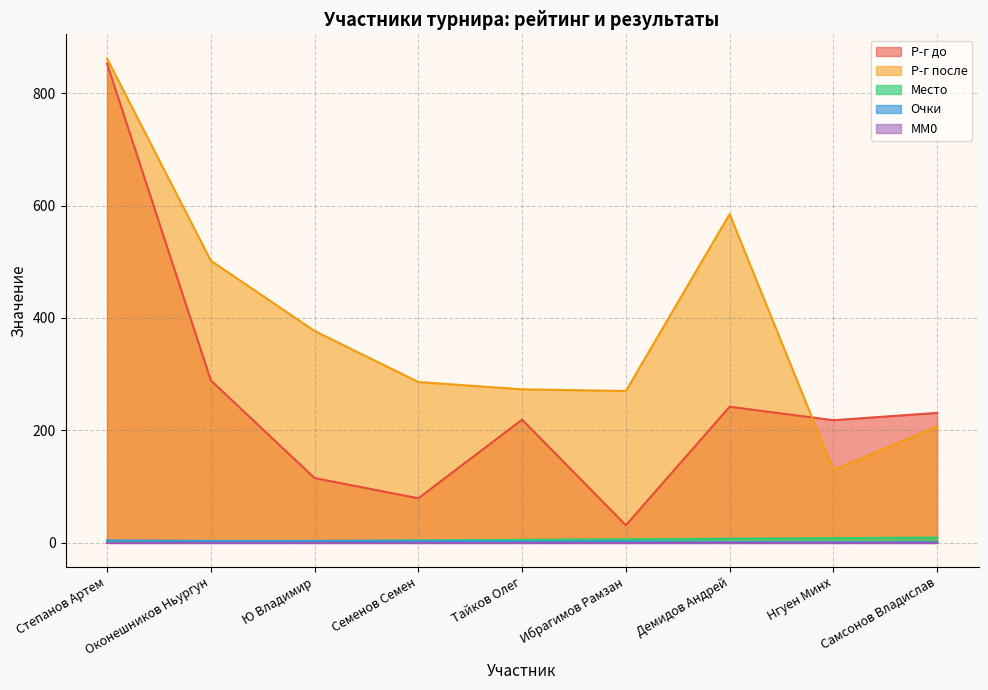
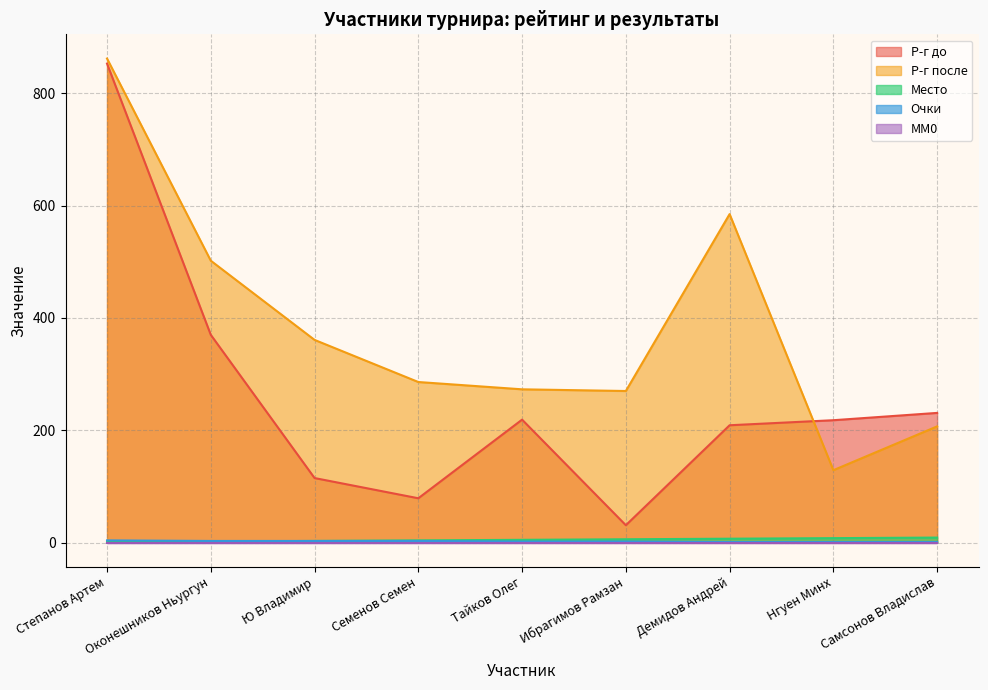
  {
    "Р-г до": {
      "Степанов Артем": 850,
-     "Оконешников Ньургун": 290,
+     "Оконешников Ньургун": 370,
      "Ю Владимир": 120,
      "Семенов Семен": 80,
      "Тайков Олег": 220,
      "Ибрагимов Рамзан": 30,
-     "Демидов Андрей": 240,
+     "Демидов Андрей": 210,
      "Нгуен Минх": 220,
      "Самсонов Владислав": 230
    },
    "Р-г после": {
      "Степанов Артем": 860,
      "Оконешников Ньургун": 500,
-     "Ю Владимир": 380,
+     "Ю Владимир": 360,
      "Семенов Семен": 290,
      "Тайков Олег": 270,
      "Ибрагимов Рамзан": 270,
      "Демидов Андрей": 590,
      "Нгуен Минх": 130,
      "Самсонов Владислав": 210
    },
    "Место": {
      "Демидов Андрей": 10,
      "Нгуен Минх": 10,
      "Самсонов Владислав": 10
    }
  }
